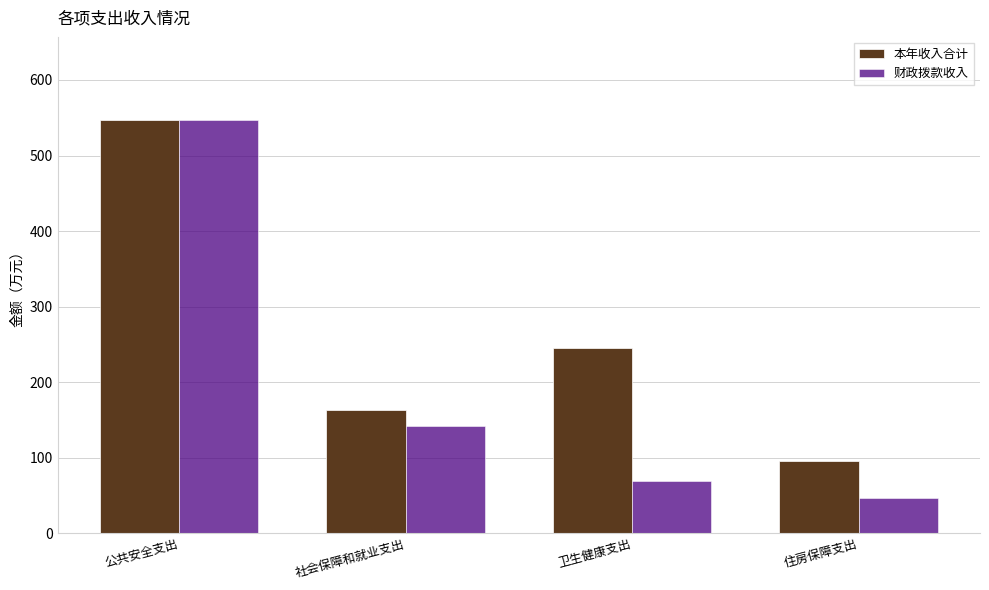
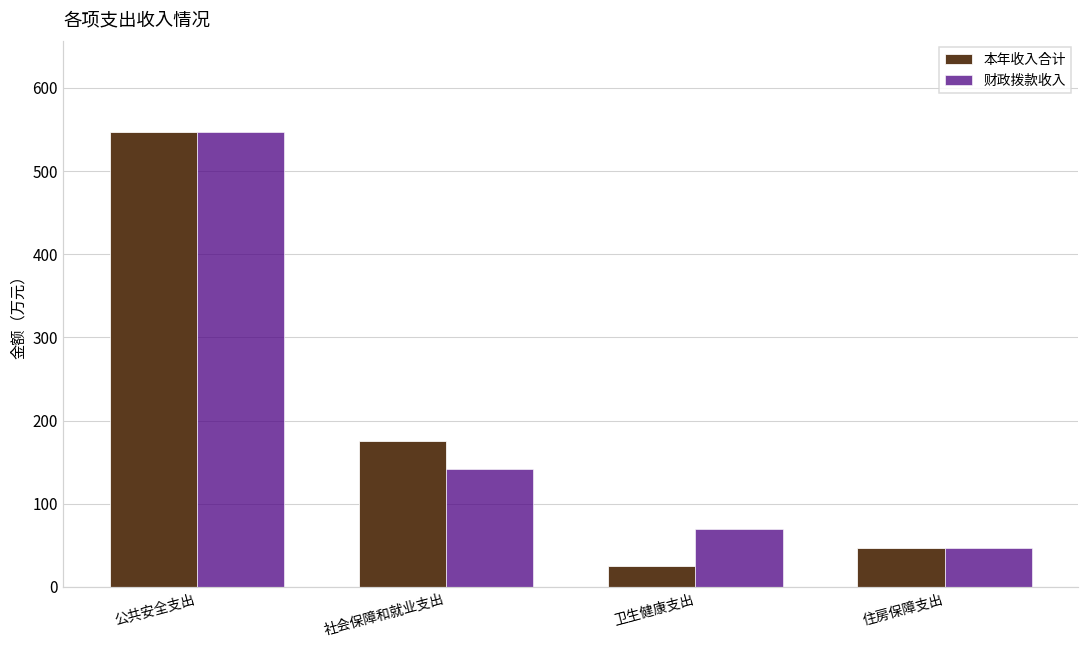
  {
    "本年收入合计": {
      "公共安全支出": 550,
-     "社会保障和就业支出": 160,
-     "卫生健康支出": 250,
-     "住房保障支出": 100
+     "社会保障和就业支出": 180,
+     "卫生健康支出": 30,
+     "住房保障支出": 50
    },
    "财政拨款收入": {
      "公共安全支出": 550,
      "社会保障和就业支出": 140,
      "卫生健康支出": 70,
      "住房保障支出": 50
    }
  }
